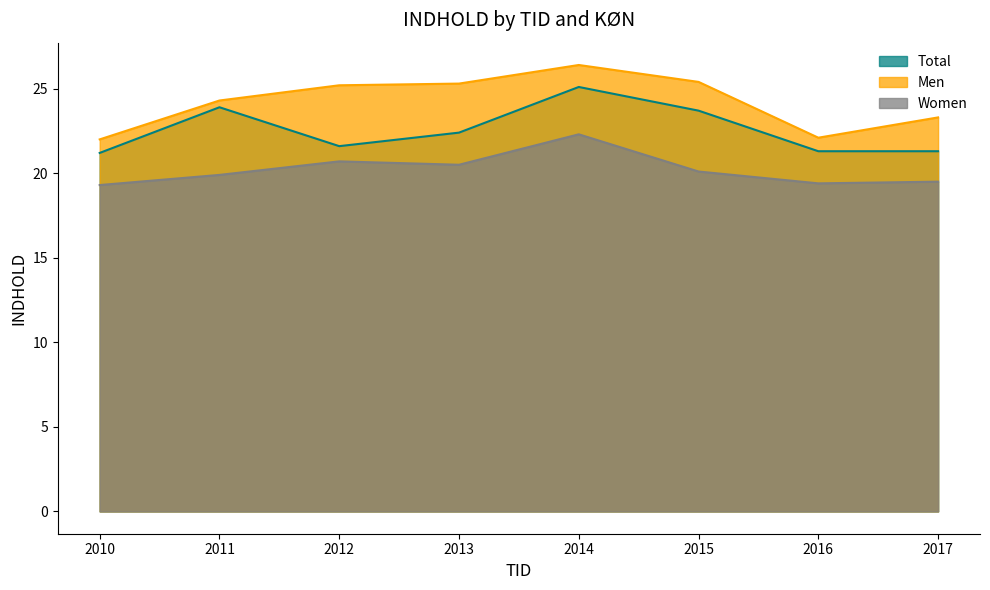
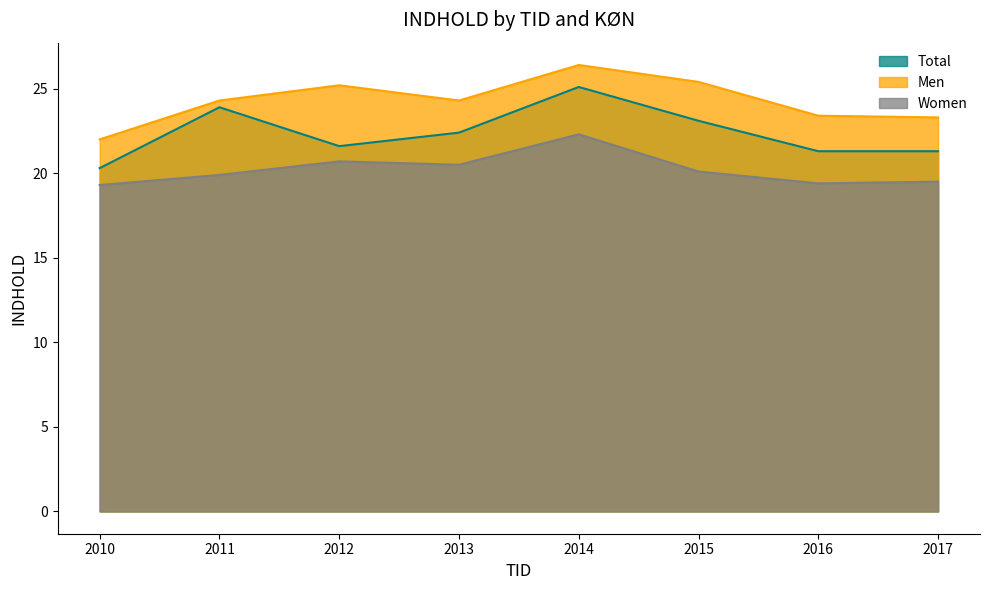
  {
    "Total": {
-     "2010": 21.2,
+     "2010": 20.3,
      "2011": 23.9,
      "2012": 21.6,
      "2013": 22.4,
      "2014": 25.1,
-     "2015": 23.7,
+     "2015": 23.1,
      "2016": 21.3,
      "2017": 21.3
    },
    "Men": {
      "2010": 22.0,
      "2011": 24.3,
      "2012": 25.2,
-     "2013": 25.3,
+     "2013": 24.3,
      "2014": 26.4,
      "2015": 25.4,
-     "2016": 22.1,
+     "2016": 23.4,
      "2017": 23.3
    },
    "Women": {
      "2010": 19.3,
      "2011": 19.9,
      "2012": 20.7,
      "2013": 20.5,
      "2014": 22.3,
      "2015": 20.1,
      "2016": 19.4,
      "2017": 19.5
    }
  }
